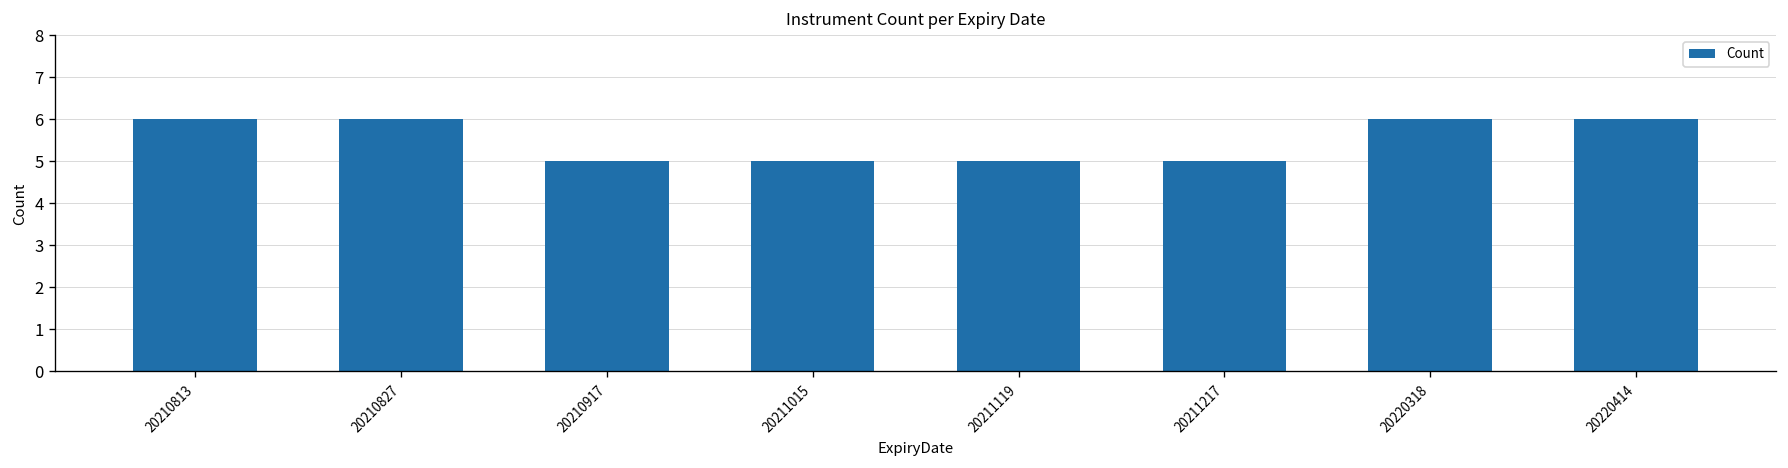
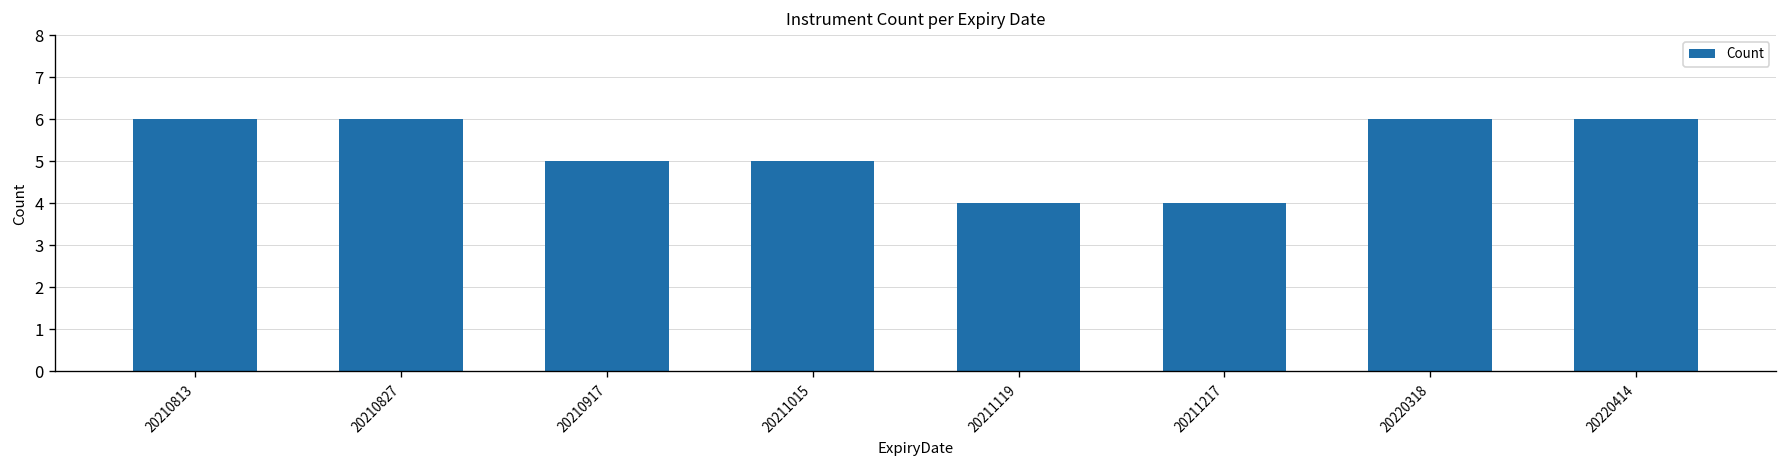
  {
    "20210813": 6,
    "20210827": 6,
    "20210917": 5,
    "20211015": 5,
-   "20211119": 5,
-   "20211217": 5,
+   "20211119": 4,
+   "20211217": 4,
    "20220318": 6,
    "20220414": 6
  }
